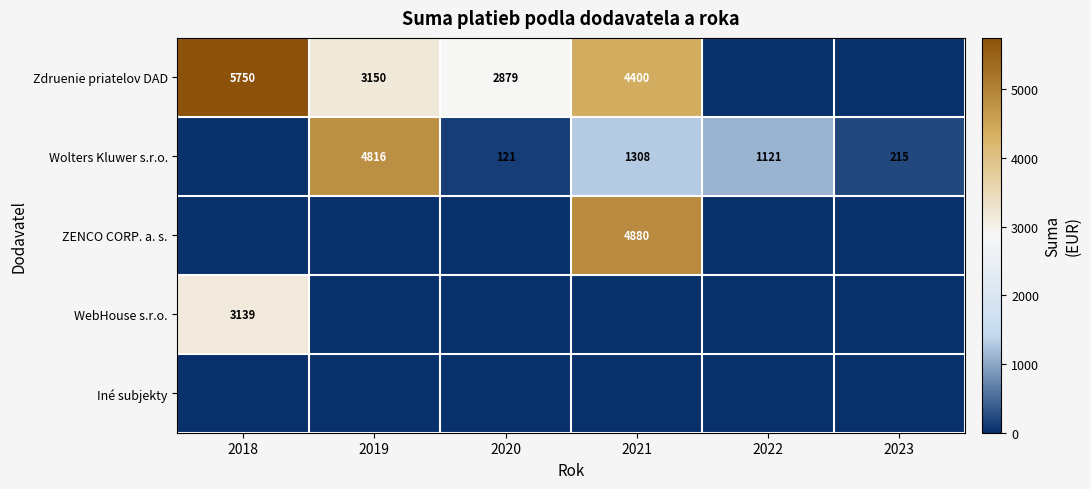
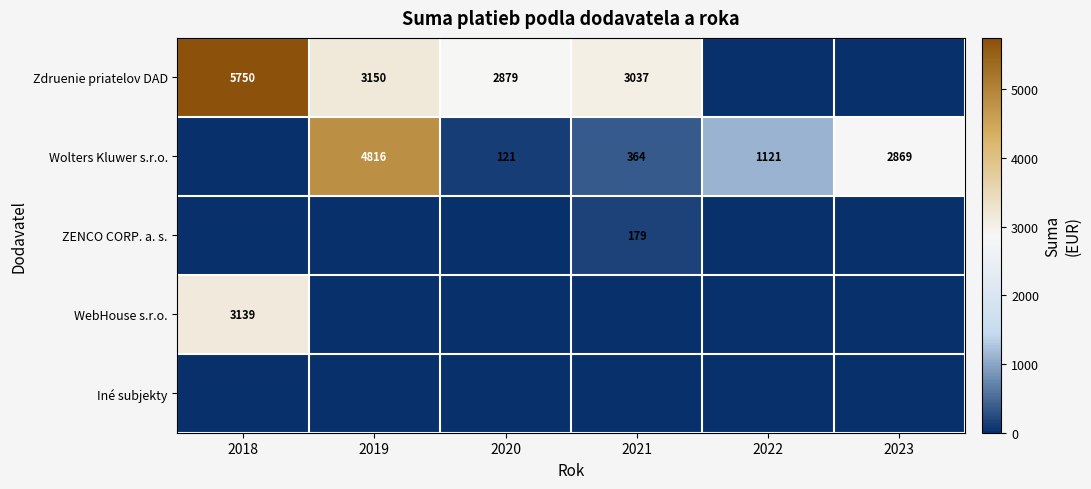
  {
    "Zdruenie priatelov DAD": {
      "2018": 5750,
      "2019": 3150,
      "2020": 2879,
-     "2021": 4400
+     "2021": 3037
    },
    "Wolters Kluwer s.r.o.": {
      "2019": 4816,
      "2020": 121,
-     "2021": 1308,
+     "2021": 364,
      "2022": 1121,
-     "2023": 215
+     "2023": 2869
    },
    "ZENCO CORP. a. s.": {
-     "2021": 4880
+     "2021": 179
    },
    "WebHouse s.r.o.": {
      "2018": 3139
    }
  }
